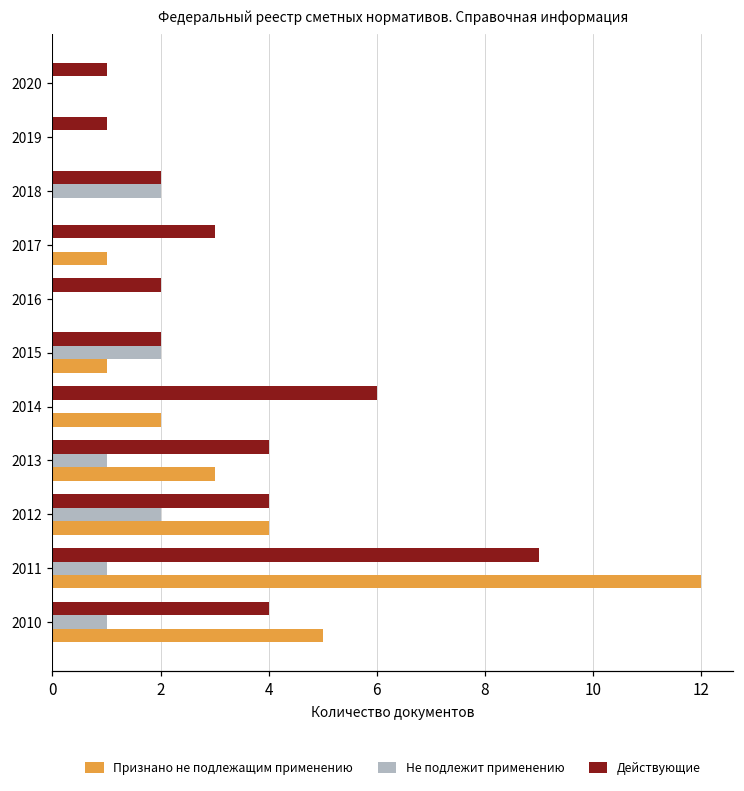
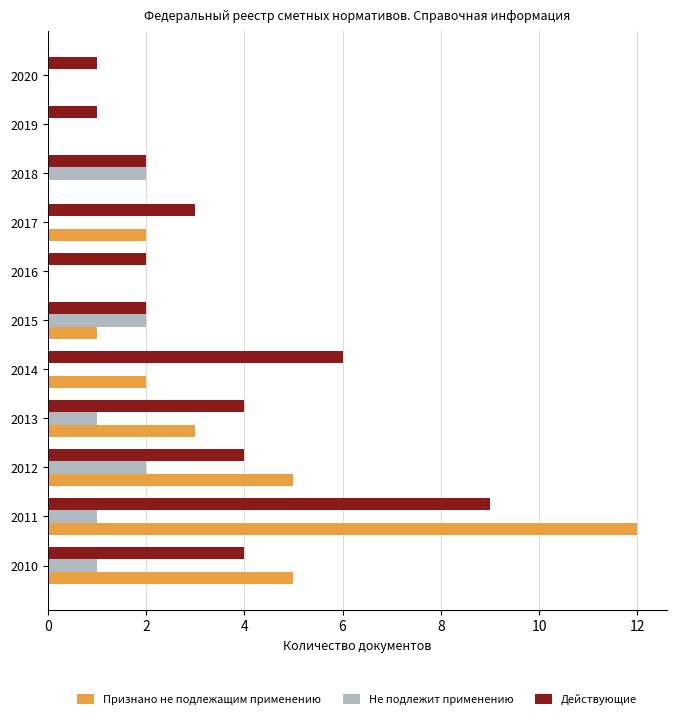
  {
    "Признано не подлежащим применению": {
      "2020": 0,
      "2019": 0,
      "2018": 0,
-     "2017": 1,
+     "2017": 2,
      "2016": 0,
      "2015": 1,
      "2014": 2,
      "2013": 3,
-     "2012": 4,
+     "2012": 5,
      "2011": 12,
      "2010": 5
    },
    "Не подлежит применению": {
      "2020": 0,
      "2019": 0,
      "2018": 2,
      "2017": 0,
      "2016": 0,
      "2015": 2,
      "2014": 0,
      "2013": 1,
      "2012": 2,
      "2011": 1,
      "2010": 1
    },
    "Действующие": {
      "2020": 1,
      "2019": 1,
      "2018": 2,
      "2017": 3,
      "2016": 2,
      "2015": 2,
      "2014": 6,
      "2013": 4,
      "2012": 4,
      "2011": 9,
      "2010": 4
    }
  }
